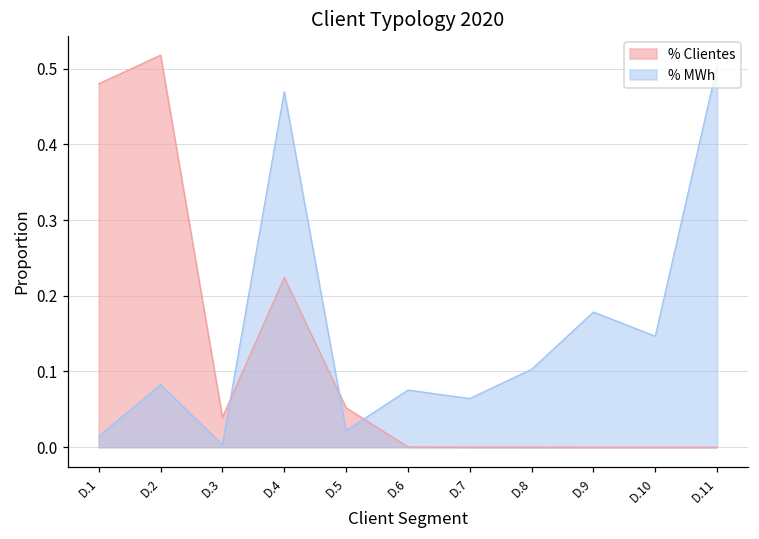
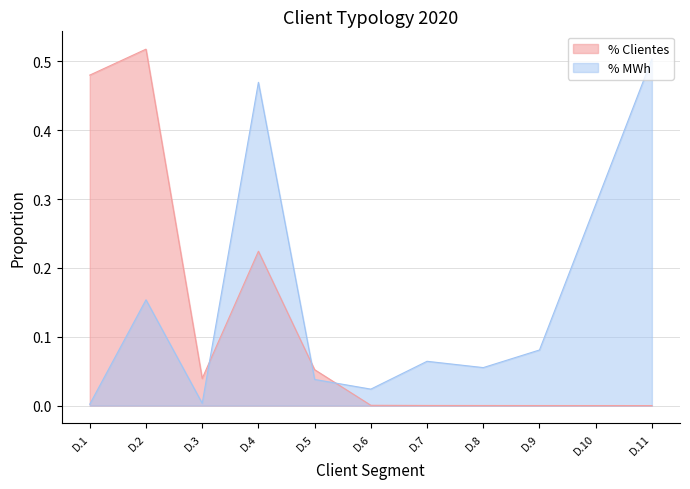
  {
    "% Clientes": {
      "D.1": 0.48,
      "D.2": 0.52,
      "D.3": 0.04,
      "D.4": 0.22,
      "D.5": 0.05,
      "D.6": 0.00,
      "D.7": 0.00,
      "D.8": 0.00,
      "D.9": 0.00,
      "D.10": 0.00,
      "D.11": 0.00
    },
    "% MWh": {
-     "D.1": 0.01,
-     "D.2": 0.08,
+     "D.1": 0.00,
+     "D.2": 0.15,
      "D.3": 0.00,
      "D.4": 0.47,
-     "D.5": 0.02,
-     "D.6": 0.08,
+     "D.5": 0.04,
+     "D.6": 0.02,
      "D.7": 0.06,
-     "D.8": 0.10,
-     "D.9": 0.18,
-     "D.10": 0.15
+     "D.8": 0.06,
+     "D.9": 0.08,
+     "D.10": 0.29
    }
  }
